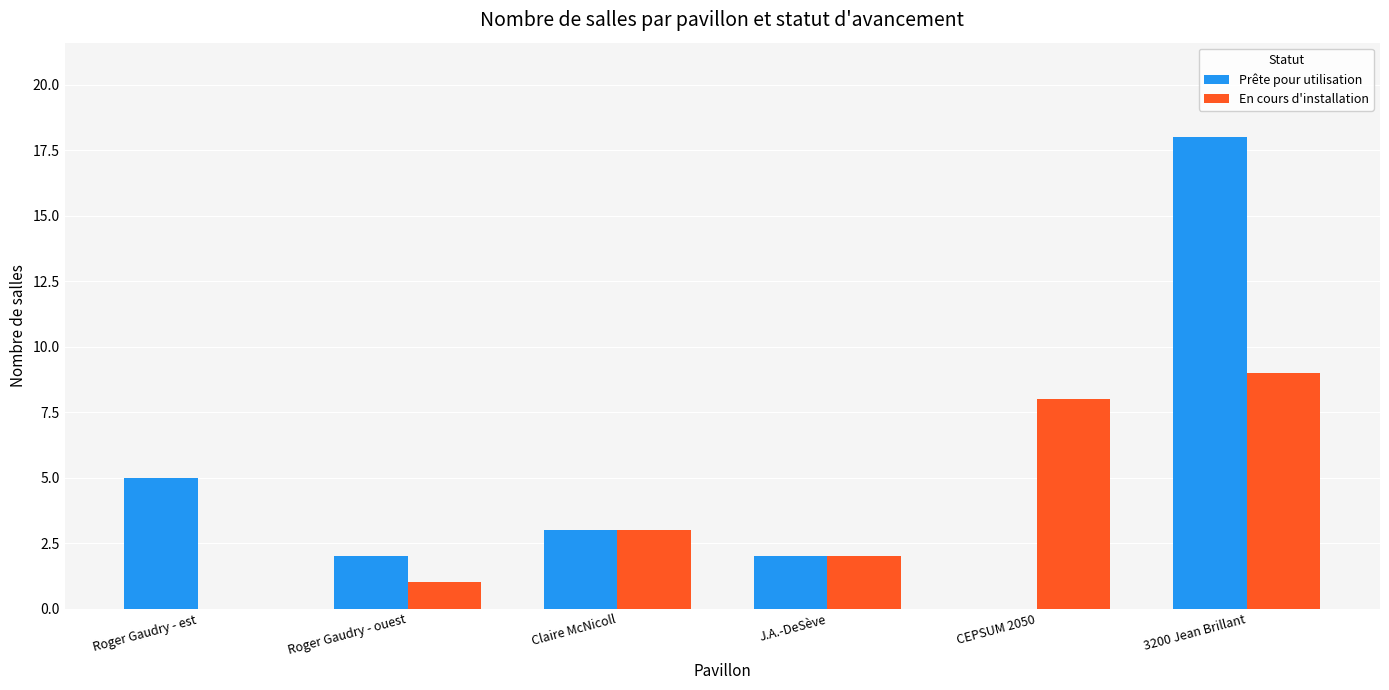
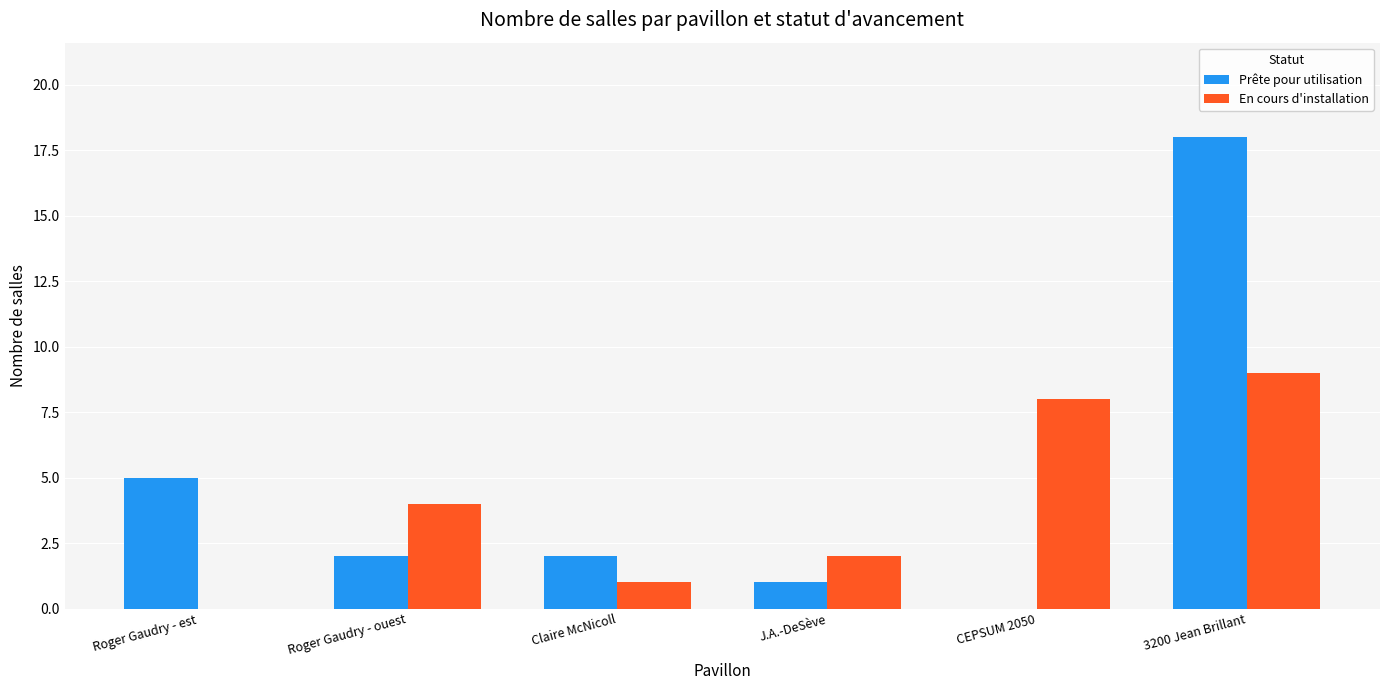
  {
    "Prête pour utilisation": {
      "Roger Gaudry - est": 5,
      "Roger Gaudry - ouest": 2,
-     "Claire McNicoll": 3,
-     "J.A.-DeSève": 2,
+     "Claire McNicoll": 2,
+     "J.A.-DeSève": 1,
      "CEPSUM 2050": 0,
      "3200 Jean Brillant": 18
    },
    "En cours d'installation": {
      "Roger Gaudry - est": 0,
-     "Roger Gaudry - ouest": 1,
-     "Claire McNicoll": 3,
+     "Roger Gaudry - ouest": 4,
+     "Claire McNicoll": 1,
      "J.A.-DeSève": 2,
      "CEPSUM 2050": 8,
      "3200 Jean Brillant": 9
    }
  }
